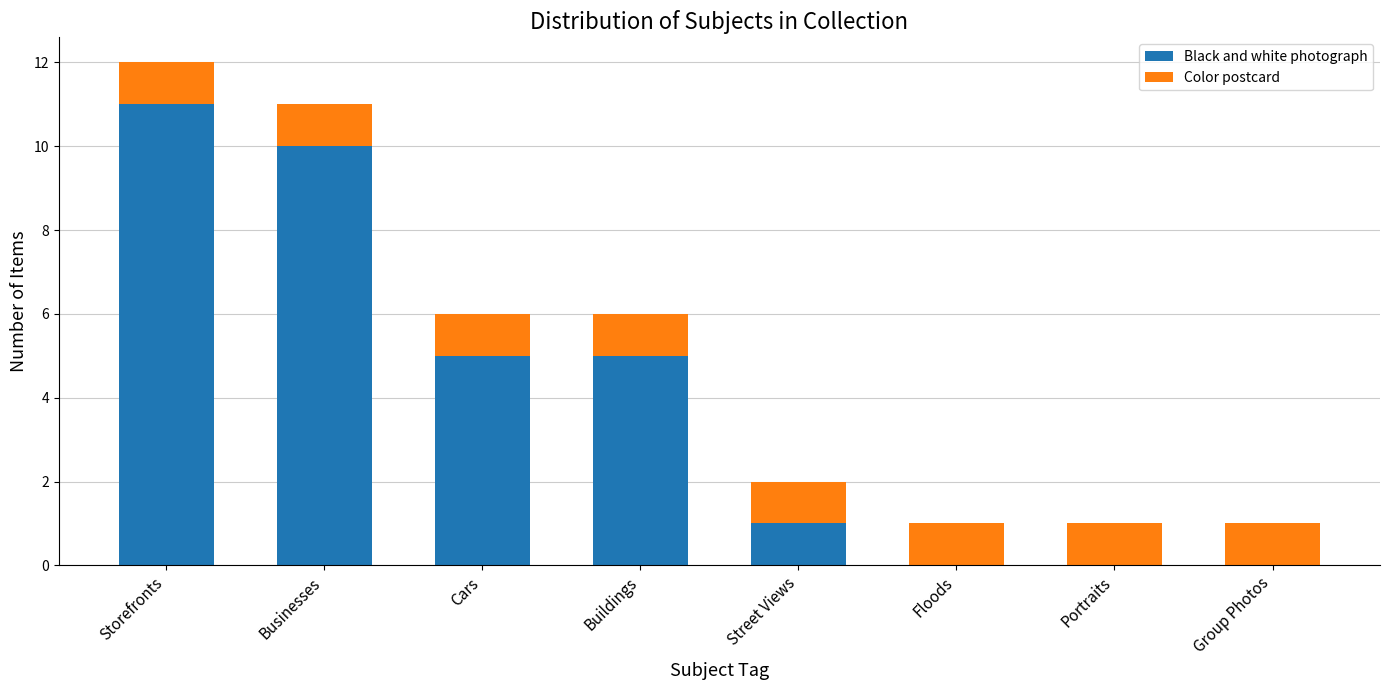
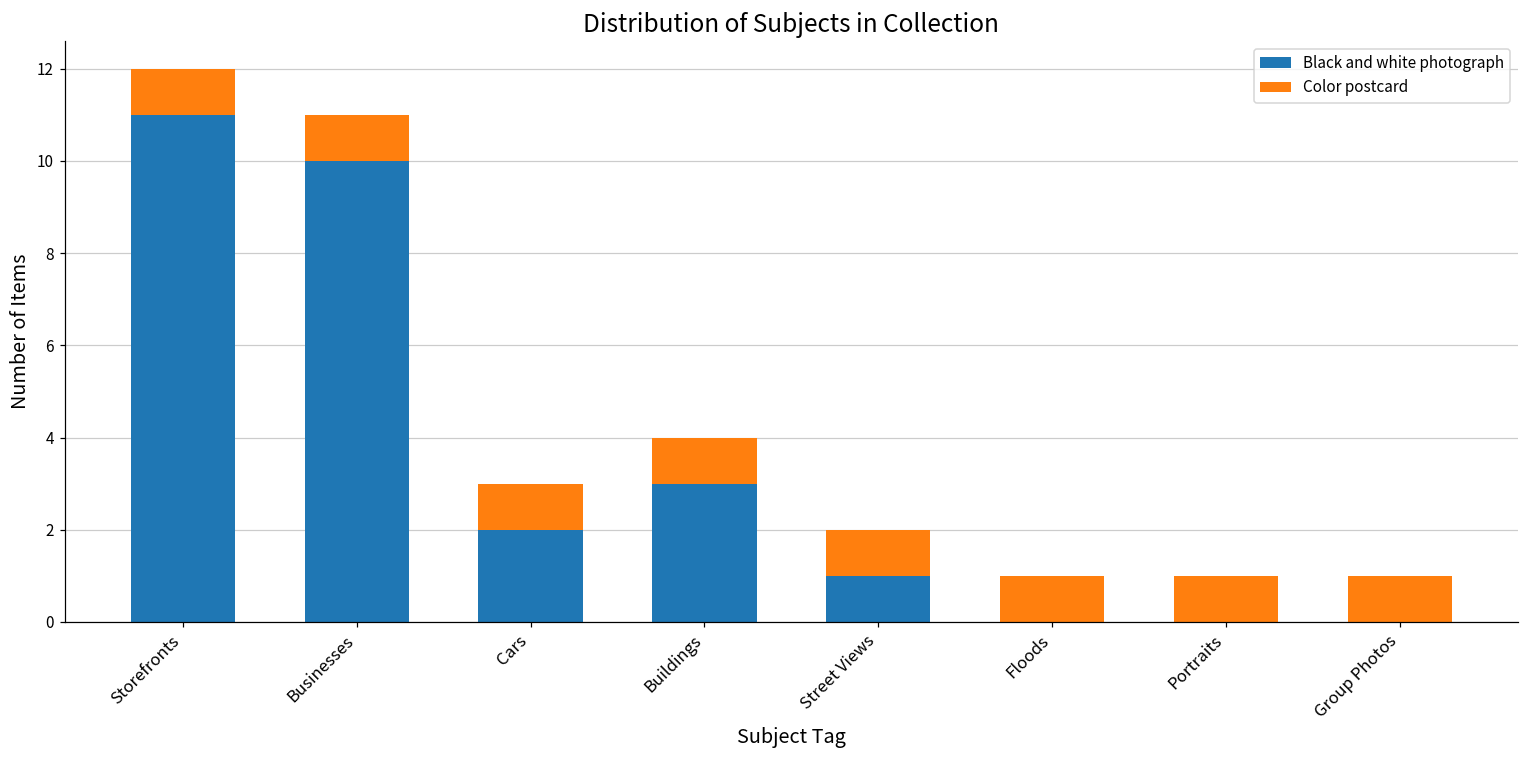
  {
    "Black and white photograph": {
      "Storefronts": 11.0,
      "Businesses": 10.0,
-     "Cars": 5.0,
-     "Buildings": 5.0,
+     "Cars": 2.0,
+     "Buildings": 3.0,
      "Street Views": 1.0,
      "Floods": 0.0,
      "Portraits": 0.0,
      "Group Photos": 0.0
    }
  }
